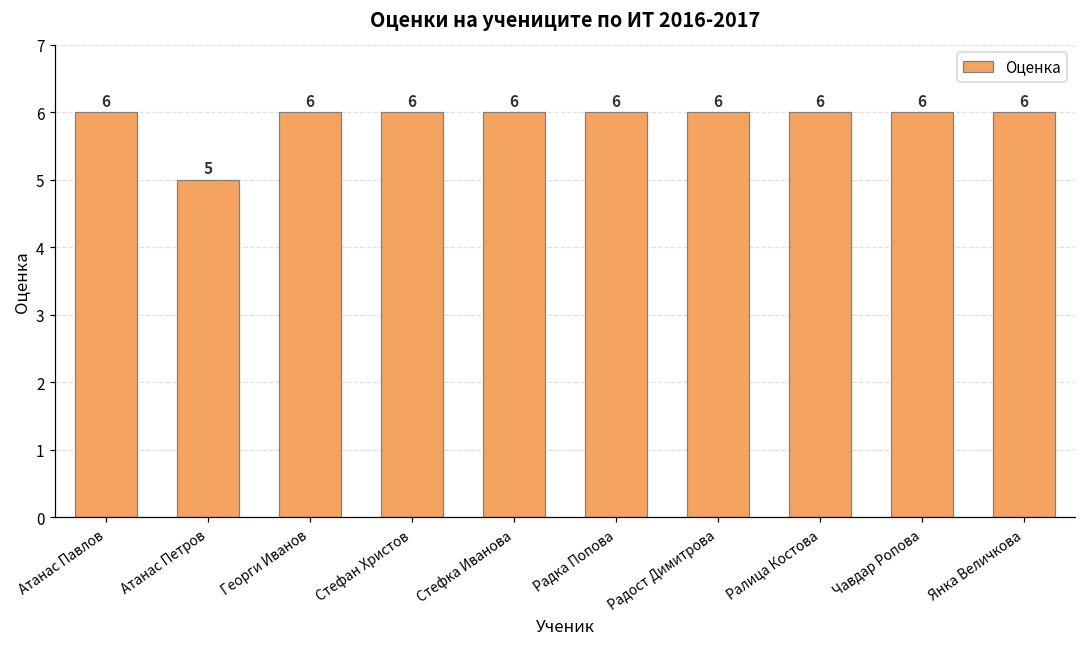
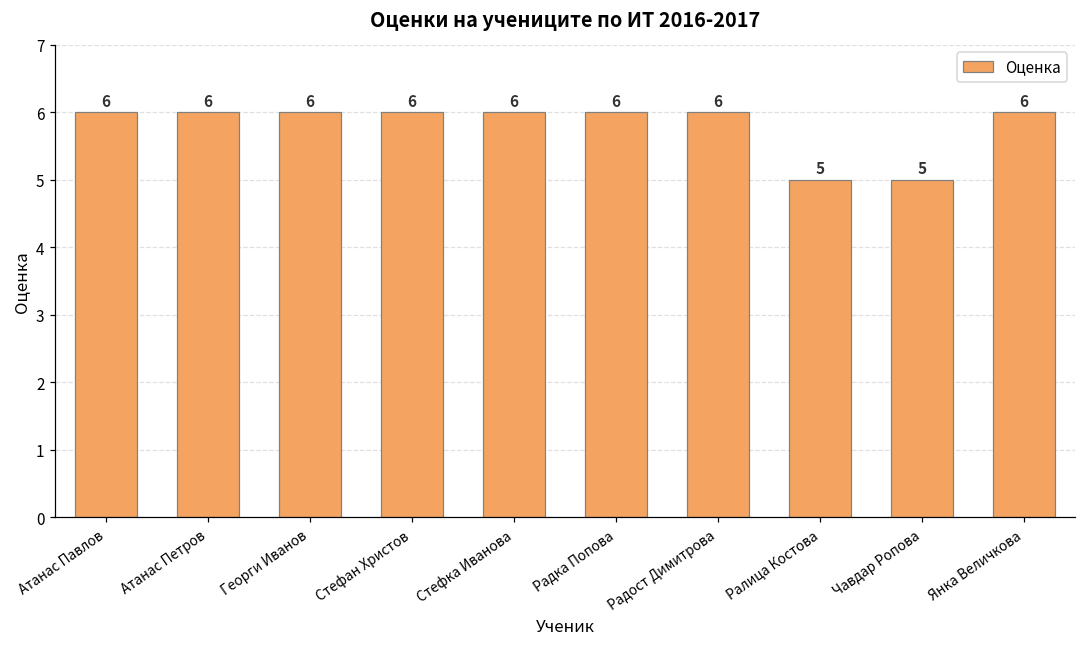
  {
    "Атанас Павлов": 6,
-   "Атанас Петров": 5,
+   "Атанас Петров": 6,
    "Георги Иванов": 6,
    "Стефан Христов": 6,
    "Стефка Иванова": 6,
    "Радка Попова": 6,
    "Радост Димитрова": 6,
-   "Ралица Костова": 6,
-   "Чавдар Ропова": 6,
+   "Ралица Костова": 5,
+   "Чавдар Ропова": 5,
    "Янка Величкова": 6
  }
